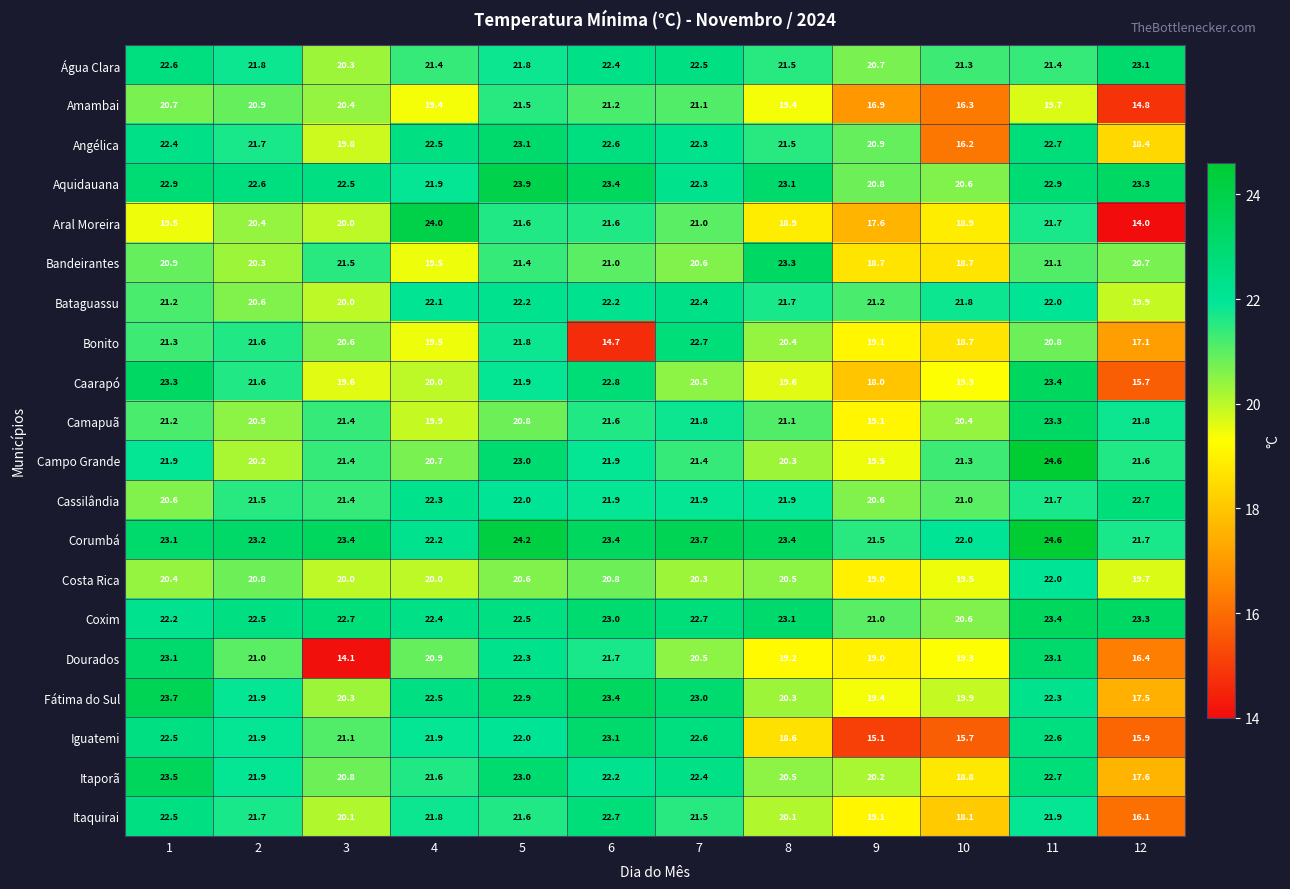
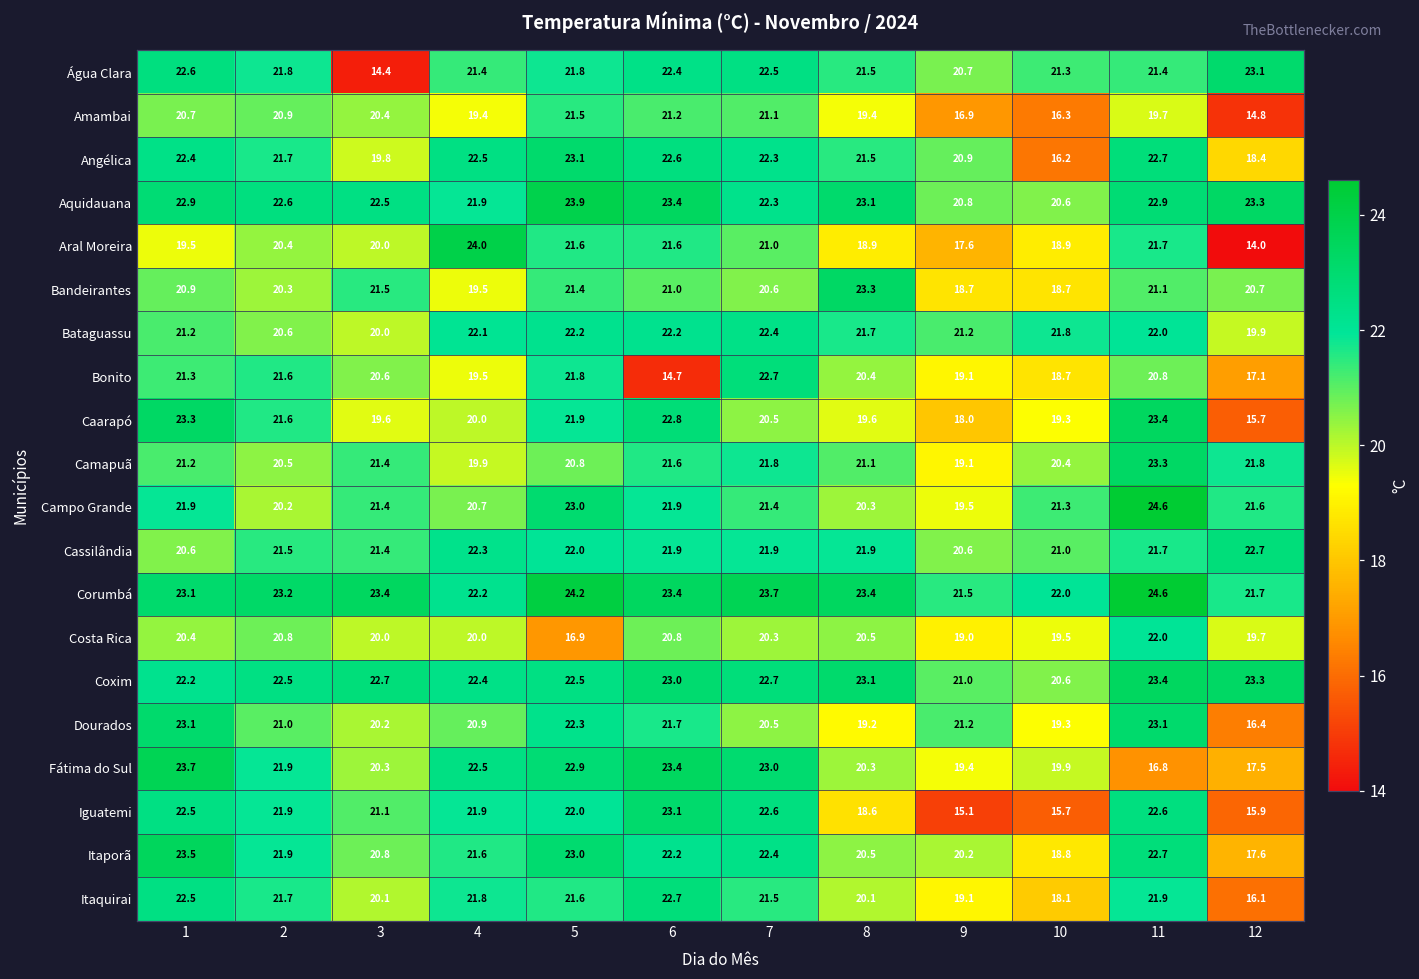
  {
    "Água Clara": {
      "1": 22.6,
      "2": 21.8,
-     "3": 20.3,
+     "3": 14.4,
      "4": 21.4,
      "5": 21.8,
      "6": 22.4,
      "7": 22.5,
      "8": 21.5,
      "9": 20.7,
      "10": 21.3,
      "11": 21.4,
      "12": 23.1
    },
    "Costa Rica": {
      "1": 20.4,
      "2": 20.8,
      "3": 20.0,
      "4": 20.0,
-     "5": 20.6,
+     "5": 16.9,
      "6": 20.8,
      "7": 20.3,
      "8": 20.5,
      "9": 19.0,
      "10": 19.5,
      "11": 22.0,
      "12": 19.7
    },
    "Dourados": {
      "1": 23.1,
      "2": 21.0,
-     "3": 14.1,
+     "3": 20.2,
      "4": 20.9,
      "5": 22.3,
      "6": 21.7,
      "7": 20.5,
      "8": 19.2,
-     "9": 19.0,
+     "9": 21.2,
      "10": 19.3,
      "11": 23.1,
      "12": 16.4
    },
    "Fátima do Sul": {
      "1": 23.7,
      "2": 21.9,
      "3": 20.3,
      "4": 22.5,
      "5": 22.9,
      "6": 23.4,
      "7": 23.0,
      "8": 20.3,
      "9": 19.4,
      "10": 19.9,
-     "11": 22.3,
+     "11": 16.8,
      "12": 17.5
    }
  }
